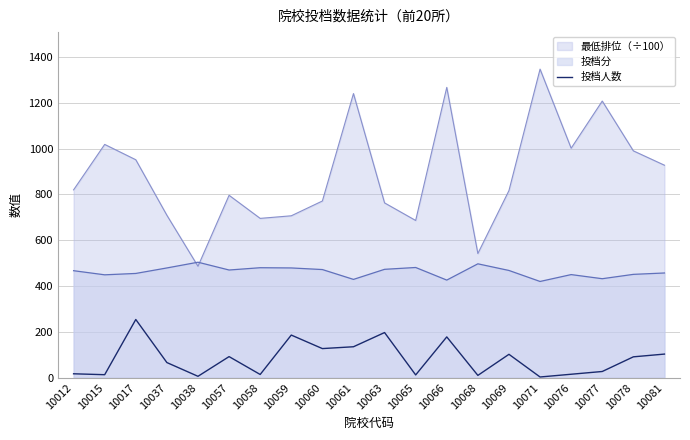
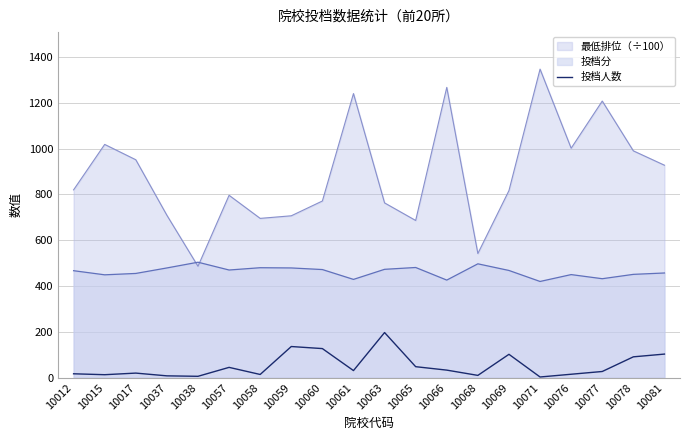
  {
    "投档人数": {
      "10012": 20,
      "10015": 10,
-     "10017": 250,
-     "10037": 70,
+     "10017": 20,
+     "10037": 10,
      "10038": 10,
-     "10057": 90,
+     "10057": 50,
      "10058": 10,
-     "10059": 190,
+     "10059": 140,
      "10060": 130,
-     "10061": 140,
+     "10061": 30,
      "10063": 200,
-     "10065": 10,
-     "10066": 180,
+     "10065": 50,
+     "10066": 30,
      "10068": 10,
      "10069": 100,
      "10071": 0,
      "10076": 20,
      "10077": 30,
      "10078": 90,
      "10081": 100
    }
  }
